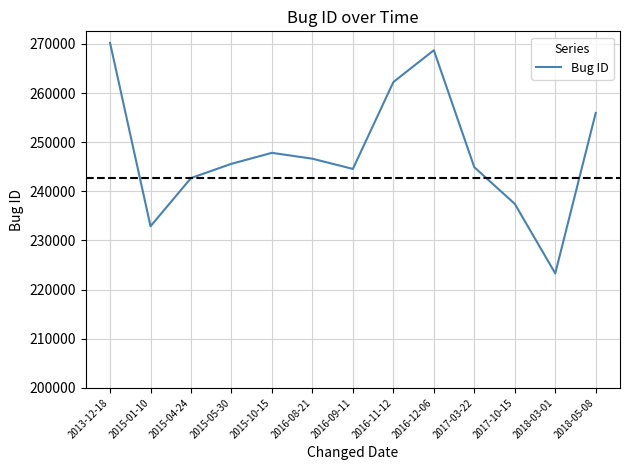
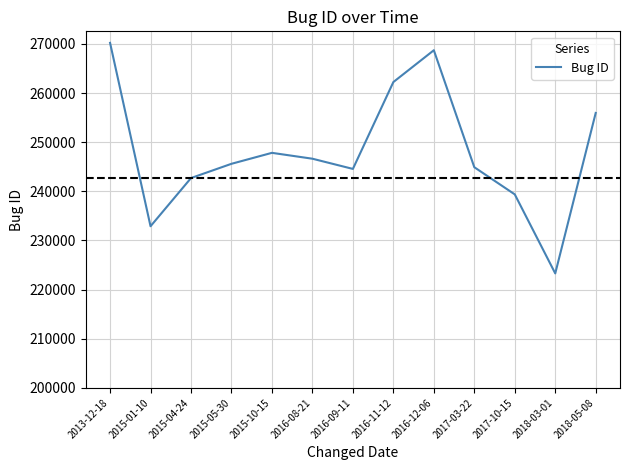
  {
    "2013-12-18": 270000,
    "2015-01-10": 233000,
    "2015-04-24": 243000,
    "2015-05-30": 246000,
    "2015-10-15": 248000,
    "2016-08-21": 247000,
    "2016-09-11": 245000,
    "2016-11-12": 262000,
    "2016-12-06": 269000,
    "2017-03-22": 245000,
-   "2017-10-15": 237000,
+   "2017-10-15": 239000,
    "2018-03-01": 223000,
    "2018-05-08": 256000
  }
